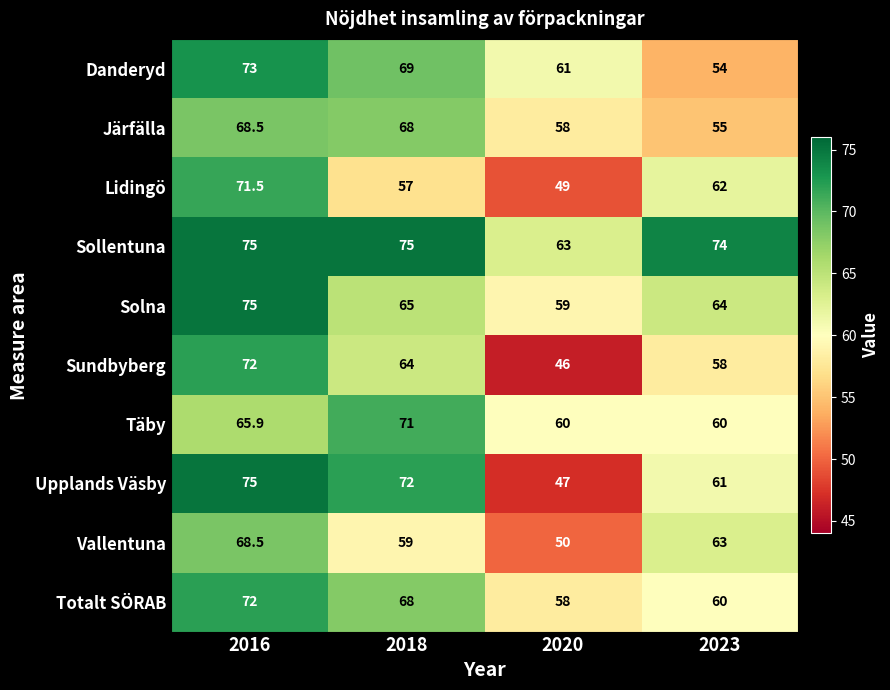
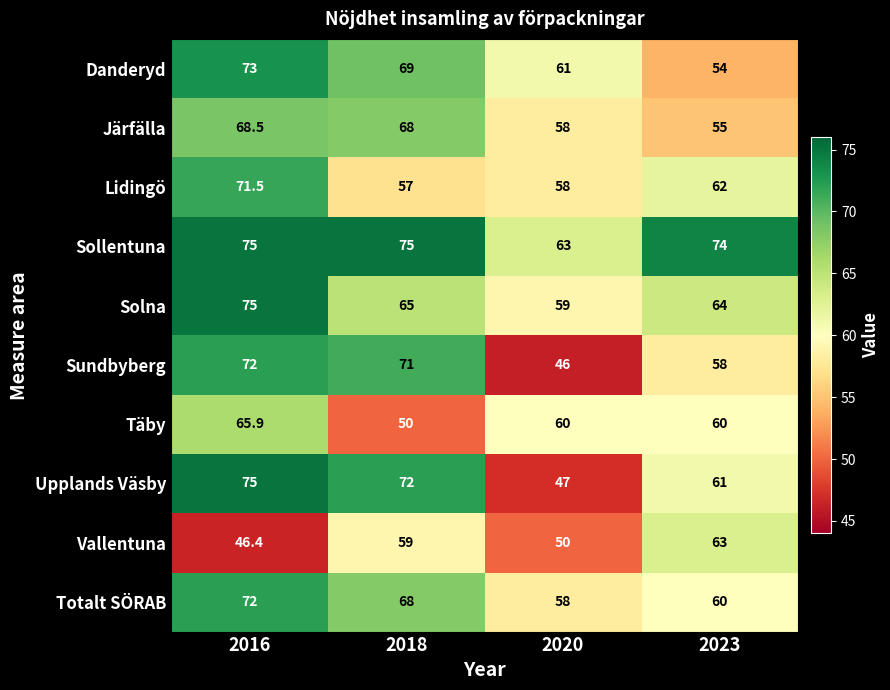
  {
    "Danderyd": {
      "2016": 73,
      "2018": 69,
      "2020": 61,
      "2023": 54
    },
    "Järfälla": {
      "2016": 68.5,
      "2018": 68,
      "2020": 58,
      "2023": 55
    },
    "Lidingö": {
      "2016": 71.5,
      "2018": 57,
-     "2020": 49,
+     "2020": 58,
      "2023": 62
    },
    "Sollentuna": {
      "2016": 75,
      "2018": 75,
      "2020": 63,
      "2023": 74
    },
    "Solna": {
      "2016": 75,
      "2018": 65,
      "2020": 59,
      "2023": 64
    },
    "Sundbyberg": {
      "2016": 72,
-     "2018": 64,
+     "2018": 71,
      "2020": 46,
      "2023": 58
    },
    "Täby": {
      "2016": 65.9,
-     "2018": 71,
+     "2018": 50,
      "2020": 60,
      "2023": 60
    },
    "Upplands Väsby": {
      "2016": 75,
      "2018": 72,
      "2020": 47,
      "2023": 61
    },
    "Vallentuna": {
-     "2016": 68.5,
+     "2016": 46.4,
      "2018": 59,
      "2020": 50,
      "2023": 63
    },
    "Totalt SÖRAB": {
      "2016": 72,
      "2018": 68,
      "2020": 58,
      "2023": 60
    }
  }
